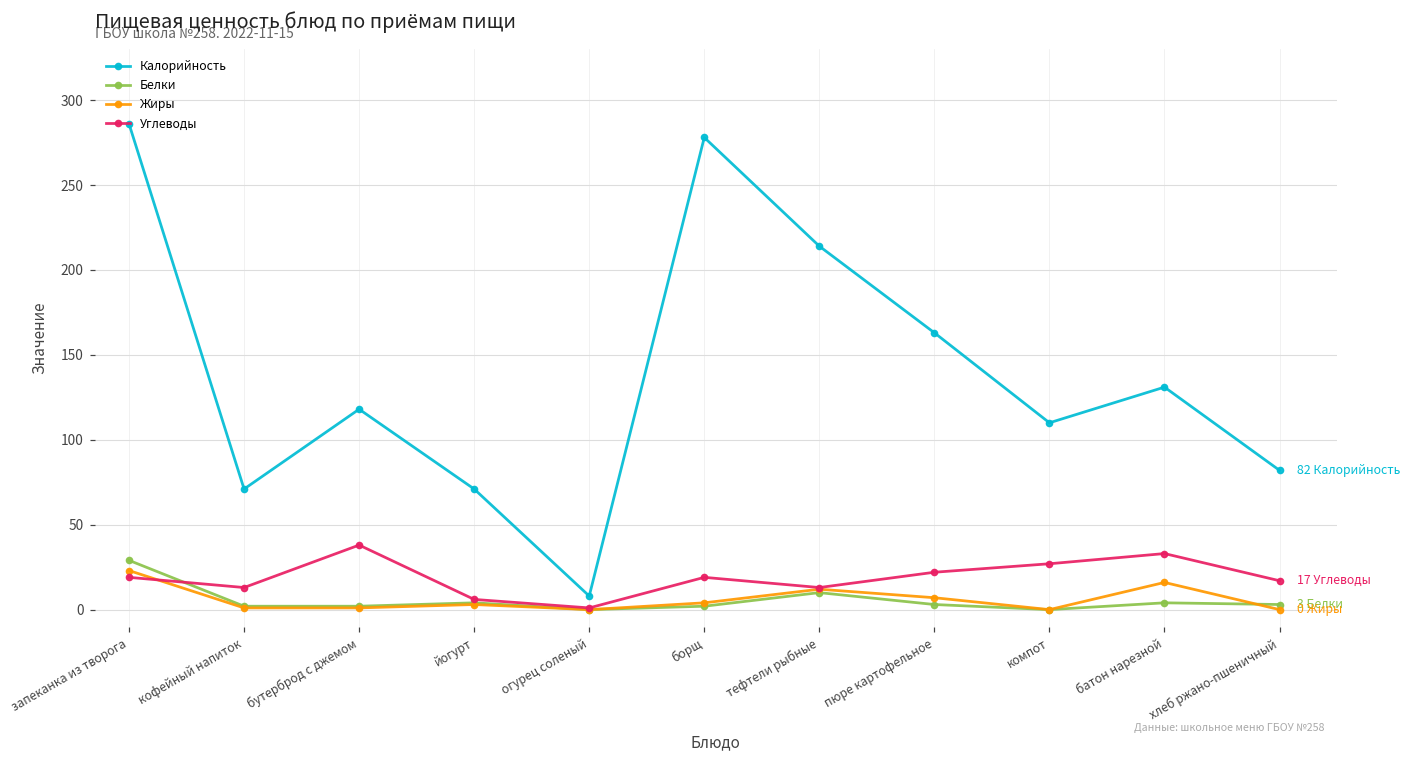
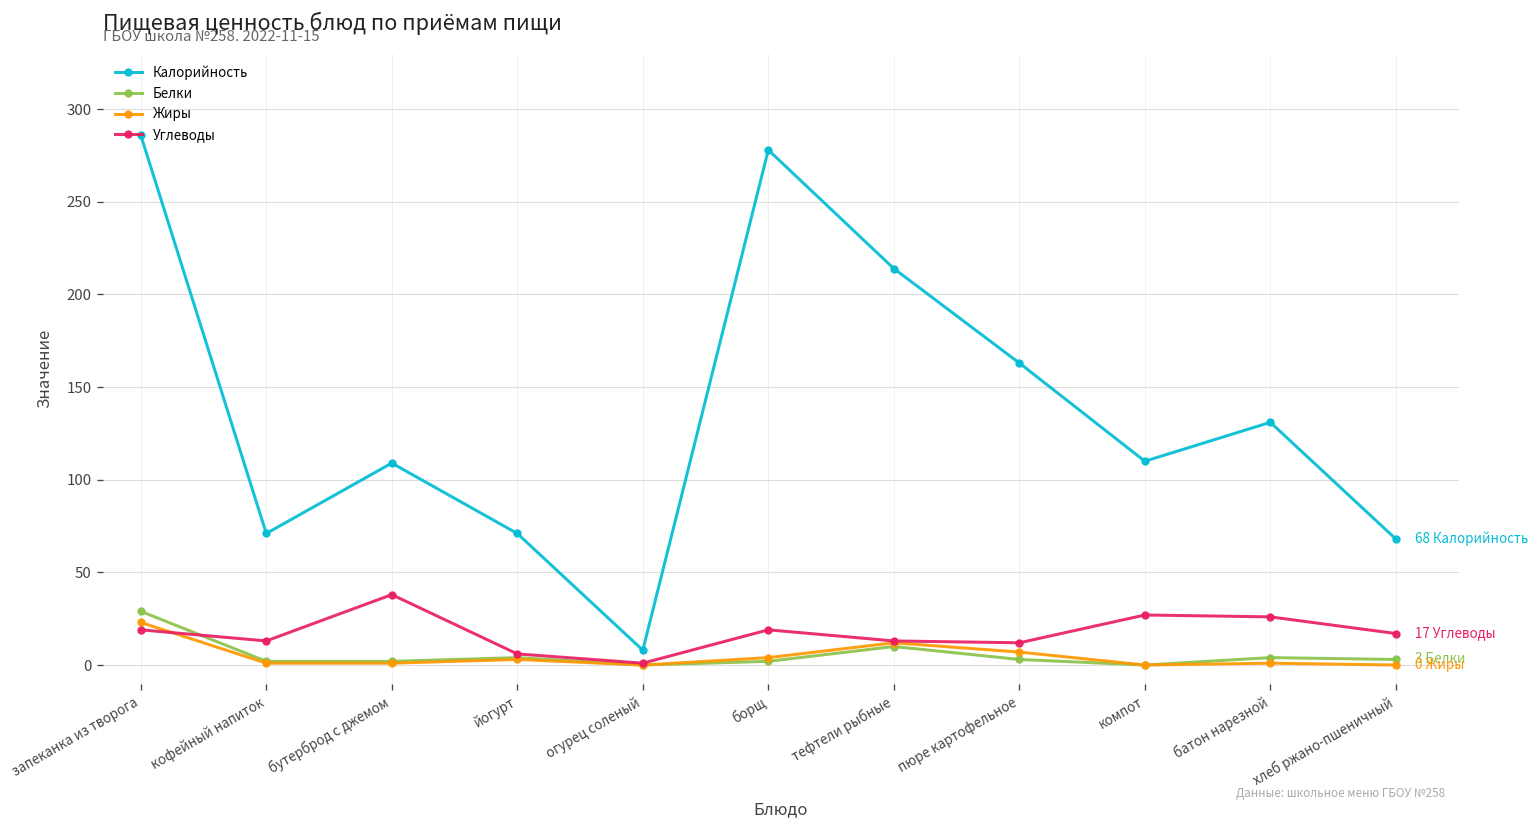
  {
    "Калорийность": {
-     "бутерброд с джемом": 118,
-     "хлеб ржано-пшеничный": 82
+     "бутерброд с джемом": 109,
+     "хлеб ржано-пшеничный": 68
    },
    "Белки": {
      "запеканка из творога": 29,
      "борщ": 2,
      "тефтели рыбные": 10,
      "пюре картофельное": 3,
      "батон нарезной": 4
    },
    "Жиры": {
      "запеканка из творога": 23,
      "борщ": 4,
      "пюре картофельное": 7,
-     "батон нарезной": 16
+     "батон нарезной": 1
    },
    "Углеводы": {
      "запеканка из творога": 19,
      "кофейный напиток": 13,
      "бутерброд с джемом": 38,
      "йогурт": 6,
      "борщ": 19,
-     "пюре картофельное": 22,
+     "пюре картофельное": 12,
      "компот": 27,
-     "батон нарезной": 33
+     "батон нарезной": 26
    }
  }
